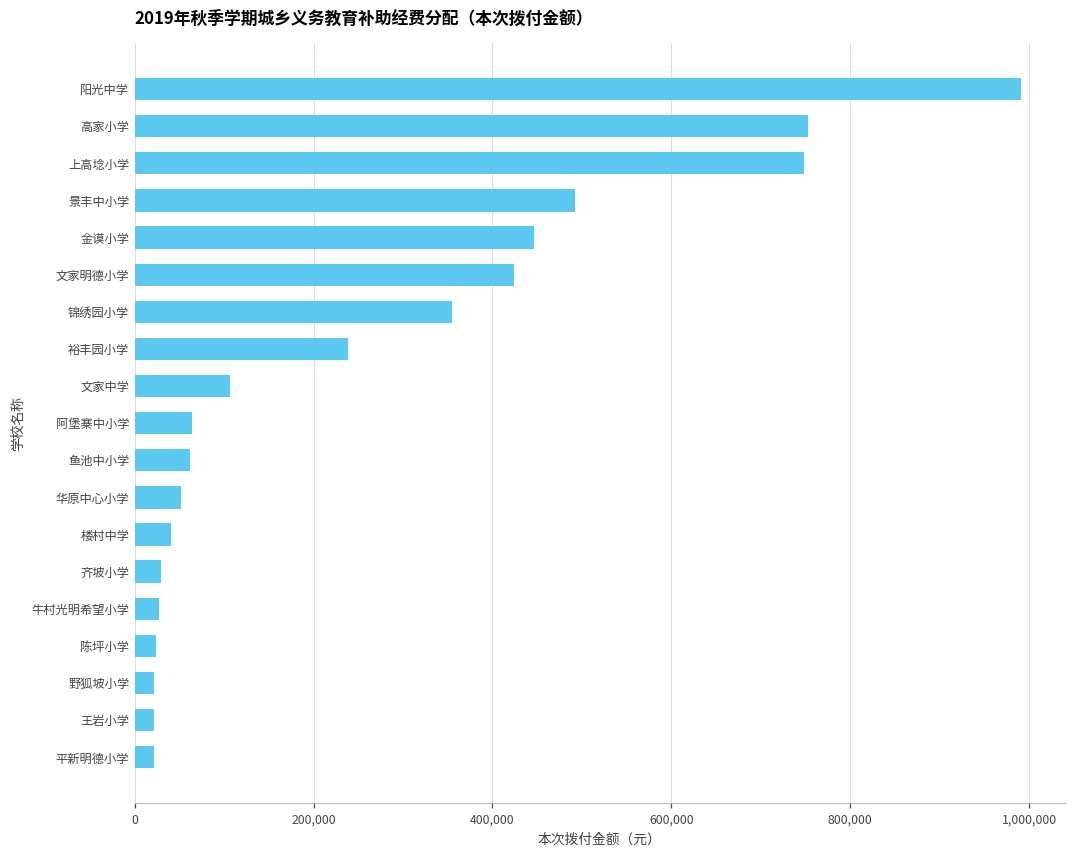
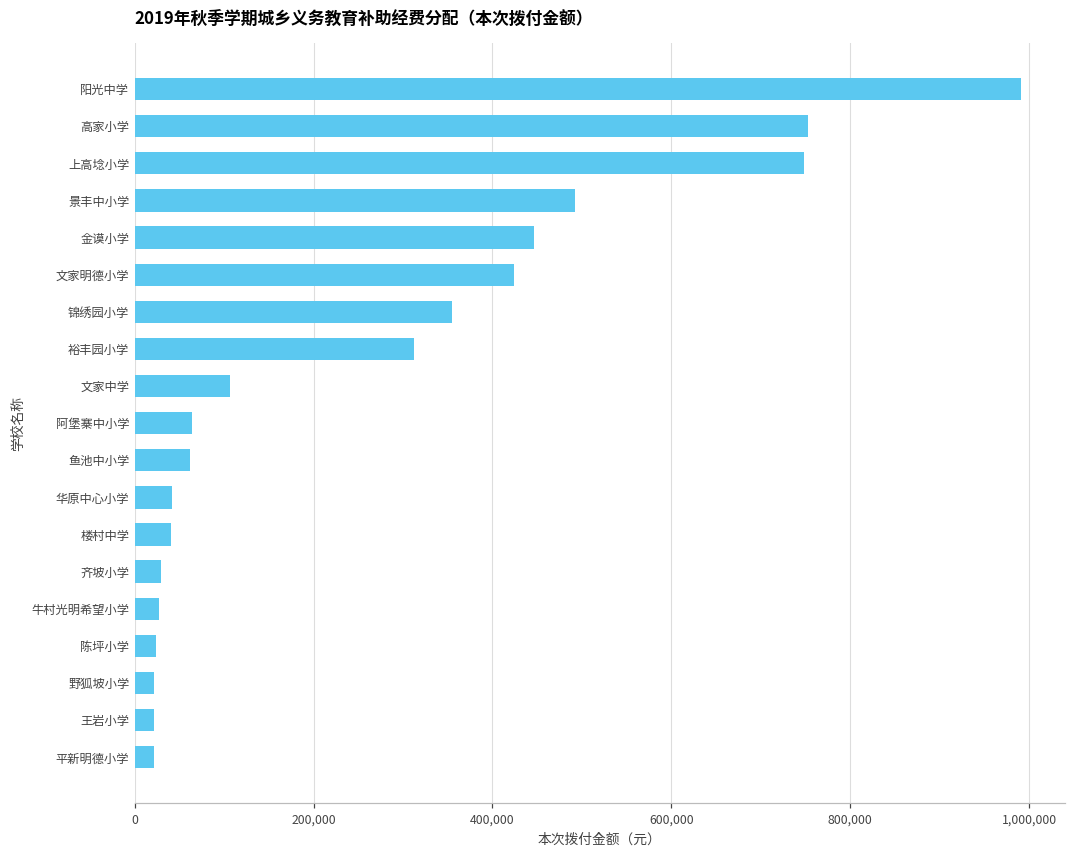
  {
    "阳光中学": "990,000",
    "高家小学": "750,000",
    "上高埝小学": "750,000",
    "景丰中小学": "490,000",
    "金谟小学": "450,000",
    "文家明德小学": "420,000",
    "锦绣园小学": "360,000",
-   "裕丰园小学": "240,000",
+   "裕丰园小学": "310,000",
    "文家中学": "110,000",
    "阿堡寨中小学": "60,000",
    "鱼池中小学": "60,000",
-   "华原中心小学": "50,000",
+   "华原中心小学": "40,000",
    "楼村中学": "40,000",
    "齐坡小学": "30,000",
    "牛村光明希望小学": "30,000",
    "陈坪小学": "20,000",
    "野狐坡小学": "20,000",
    "王岩小学": "20,000",
    "平新明德小学": "20,000"
  }
